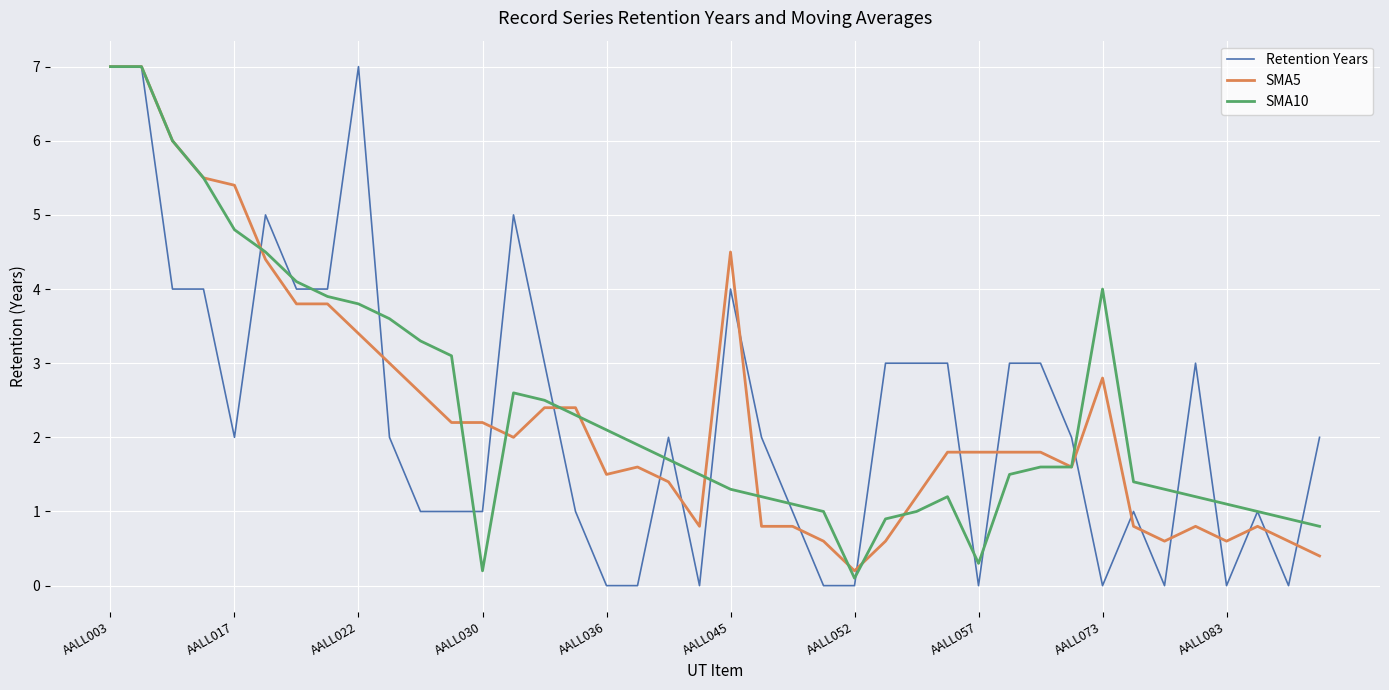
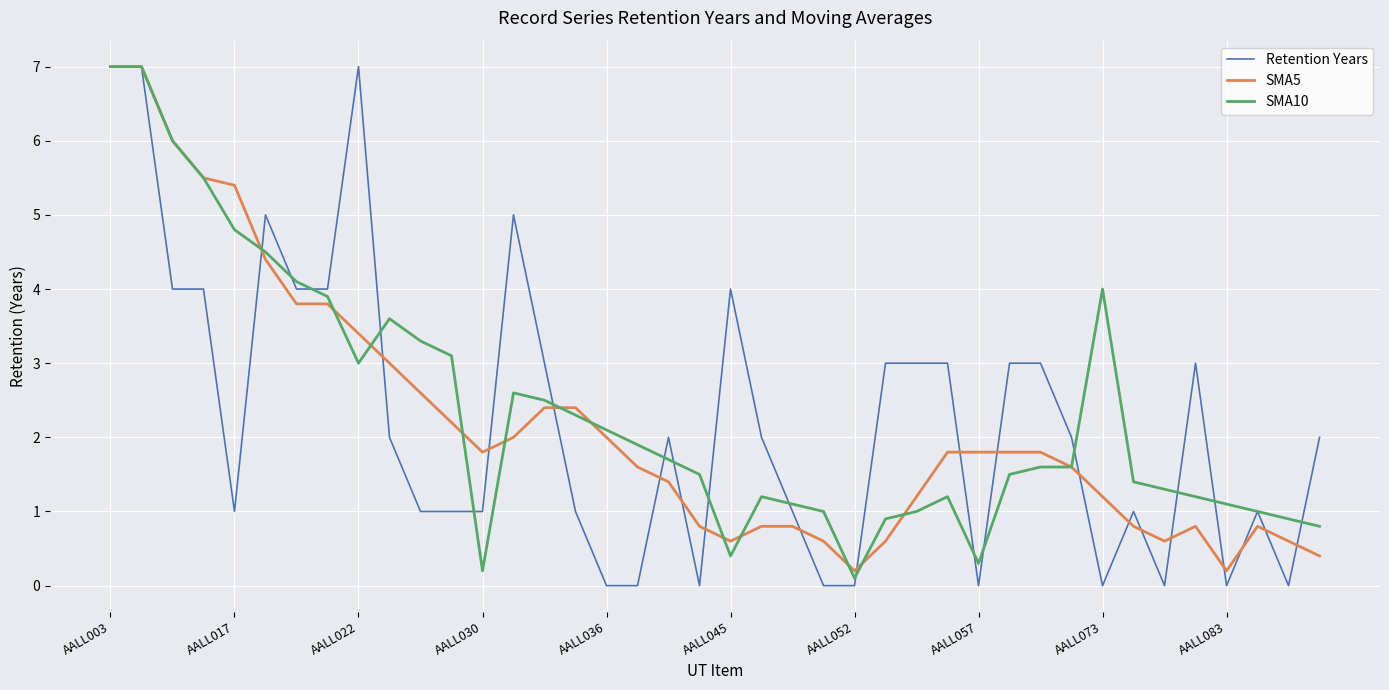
  {
    "Retention Years": {
-     "AALL017": 2,
+     "AALL017": 1,
      "AALL022": 7,
      "AALL030": 1,
      "AALL036": 0,
      "AALL045": 4,
      "AALL052": 0,
      "AALL057": 0,
      "AALL073": 0,
      "AALL083": 0
    },
    "SMA5": {
      "AALL017": 5.4,
      "AALL022": 3.4,
-     "AALL030": 2.2,
-     "AALL036": 1.5,
-     "AALL045": 4.5,
+     "AALL030": 1.8,
+     "AALL036": 2.0,
+     "AALL045": 0.6,
      "AALL052": 0.2,
      "AALL057": 1.8,
-     "AALL073": 2.8,
-     "AALL083": 0.6
+     "AALL073": 1.2,
+     "AALL083": 0.2
    },
    "SMA10": {
      "AALL017": 4.8,
-     "AALL022": 3.8,
+     "AALL022": 3.0,
      "AALL030": 0.2,
      "AALL036": 2.1,
-     "AALL045": 1.3,
+     "AALL045": 0.4,
      "AALL052": 0.1,
      "AALL057": 0.3,
      "AALL073": 4.0,
      "AALL083": 1.1
    }
  }
